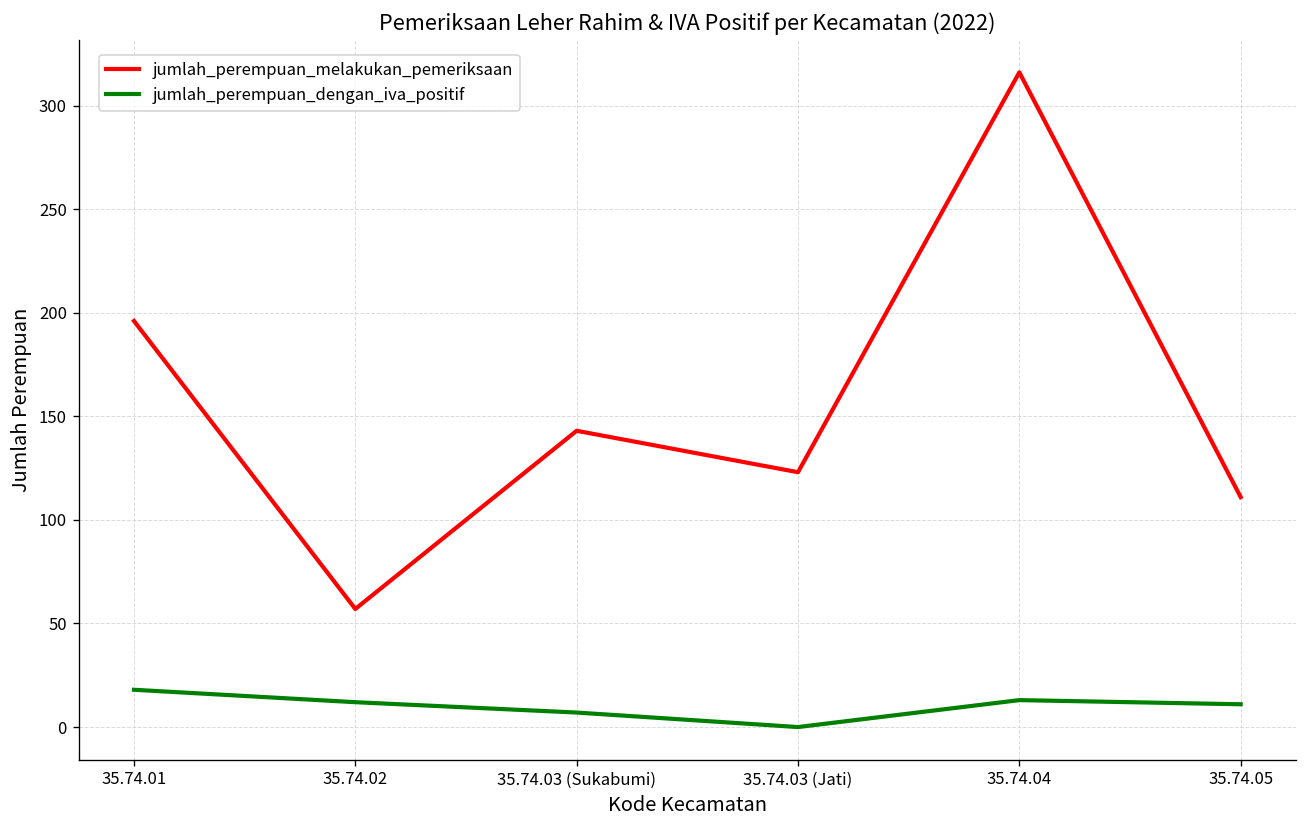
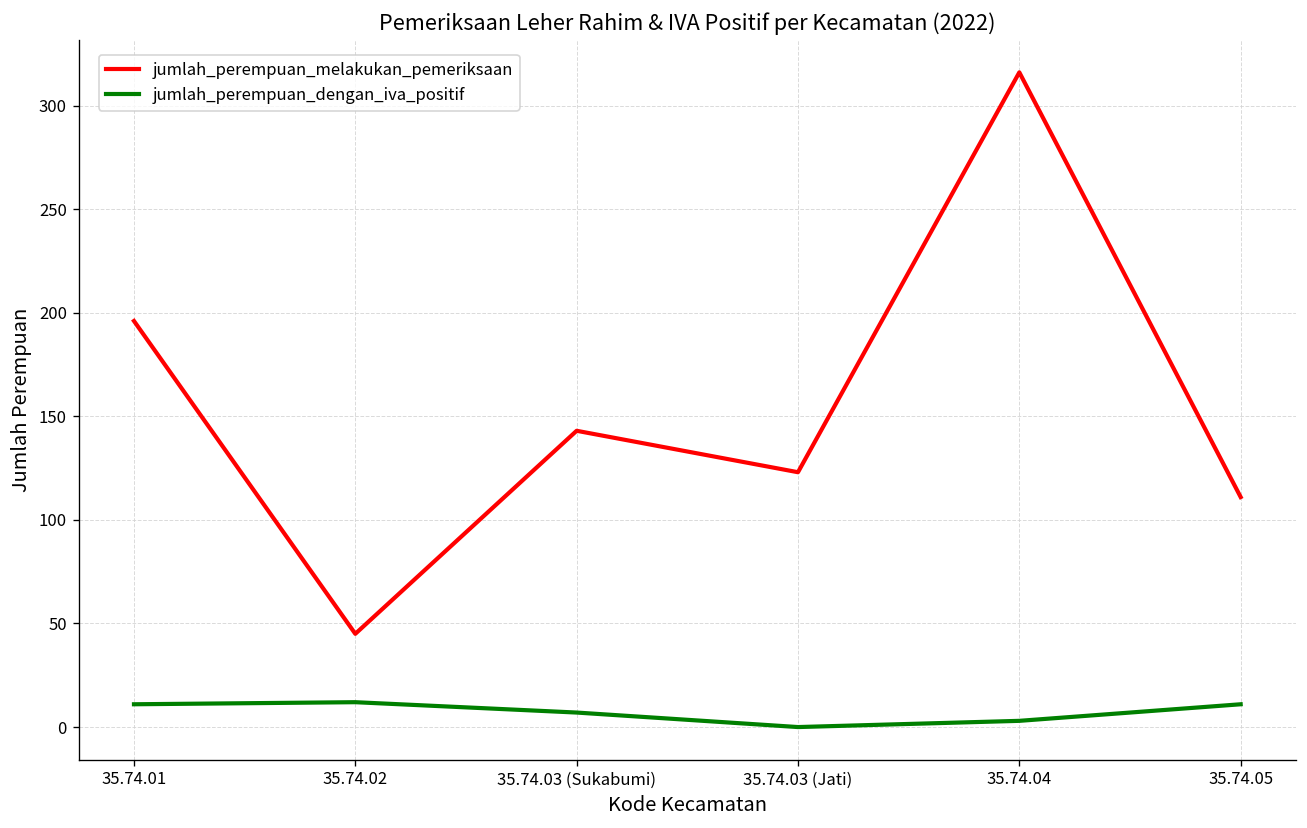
  {
    "jumlah_perempuan_melakukan_pemeriksaan": {
      "35.74.01": 196,
-     "35.74.02": 57,
+     "35.74.02": 45,
      "35.74.03 (Sukabumi)": 143,
      "35.74.03 (Jati)": 123,
      "35.74.04": 316,
      "35.74.05": 111
    },
    "jumlah_perempuan_dengan_iva_positif": {
-     "35.74.01": 18,
+     "35.74.01": 11,
      "35.74.02": 12,
      "35.74.03 (Sukabumi)": 7,
      "35.74.03 (Jati)": 0,
-     "35.74.04": 13,
+     "35.74.04": 3,
      "35.74.05": 11
    }
  }
